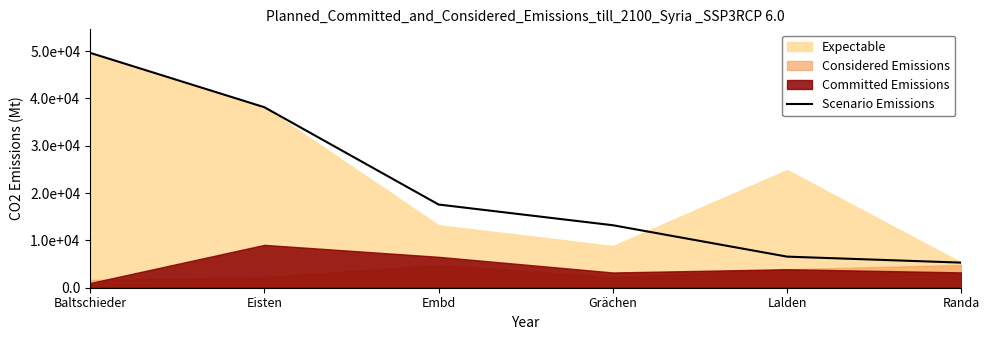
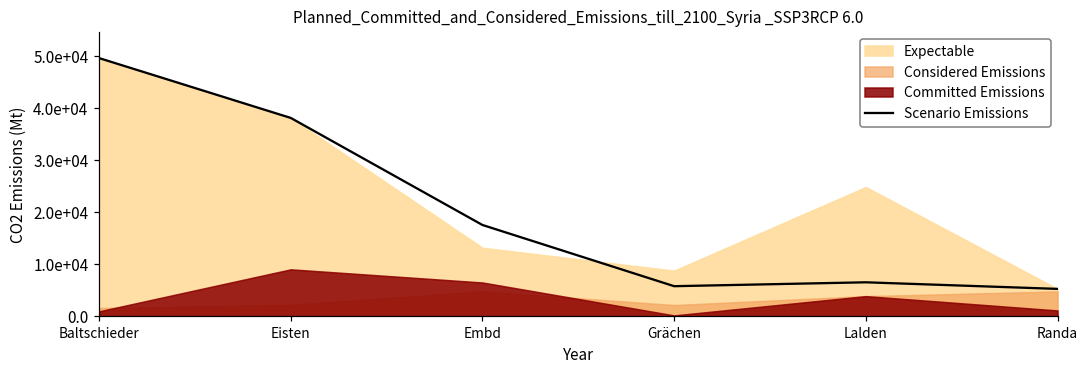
  {
    "Scenario Emissions": {
      "Embd": 18000,
-     "Grächen": 13000,
+     "Grächen": 6000,
      "Lalden": 7000
    },
    "Committed Emissions": {
      "Baltschieder": 1000,
      "Eisten": 9000,
      "Embd": 7000,
-     "Grächen": 3000,
-     "Randa": 3000
+     "Grächen": 0,
+     "Randa": 1000
    }
  }
